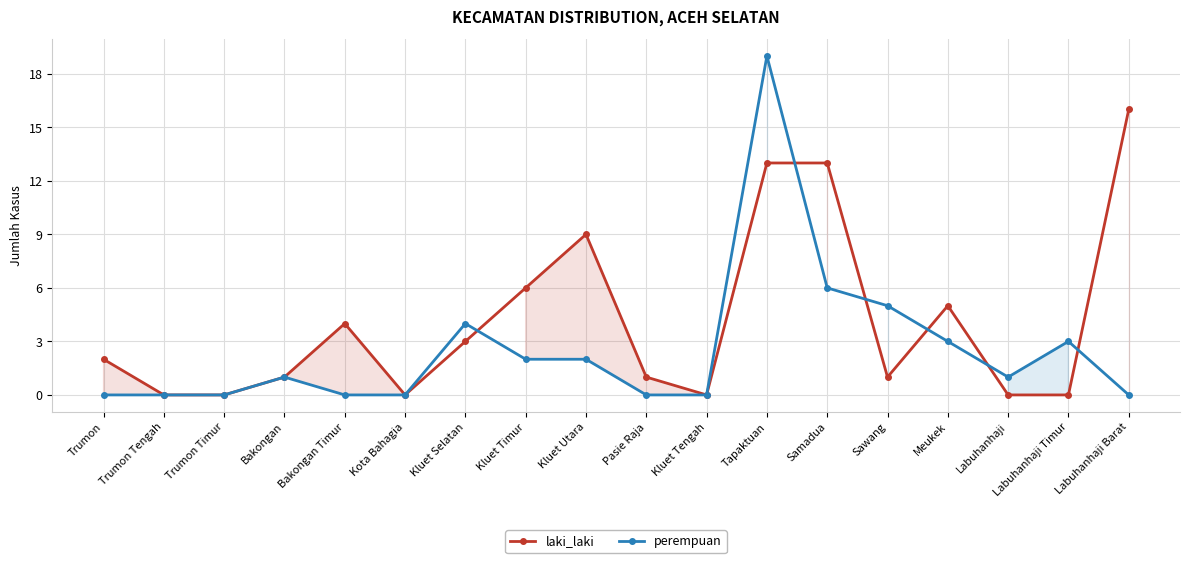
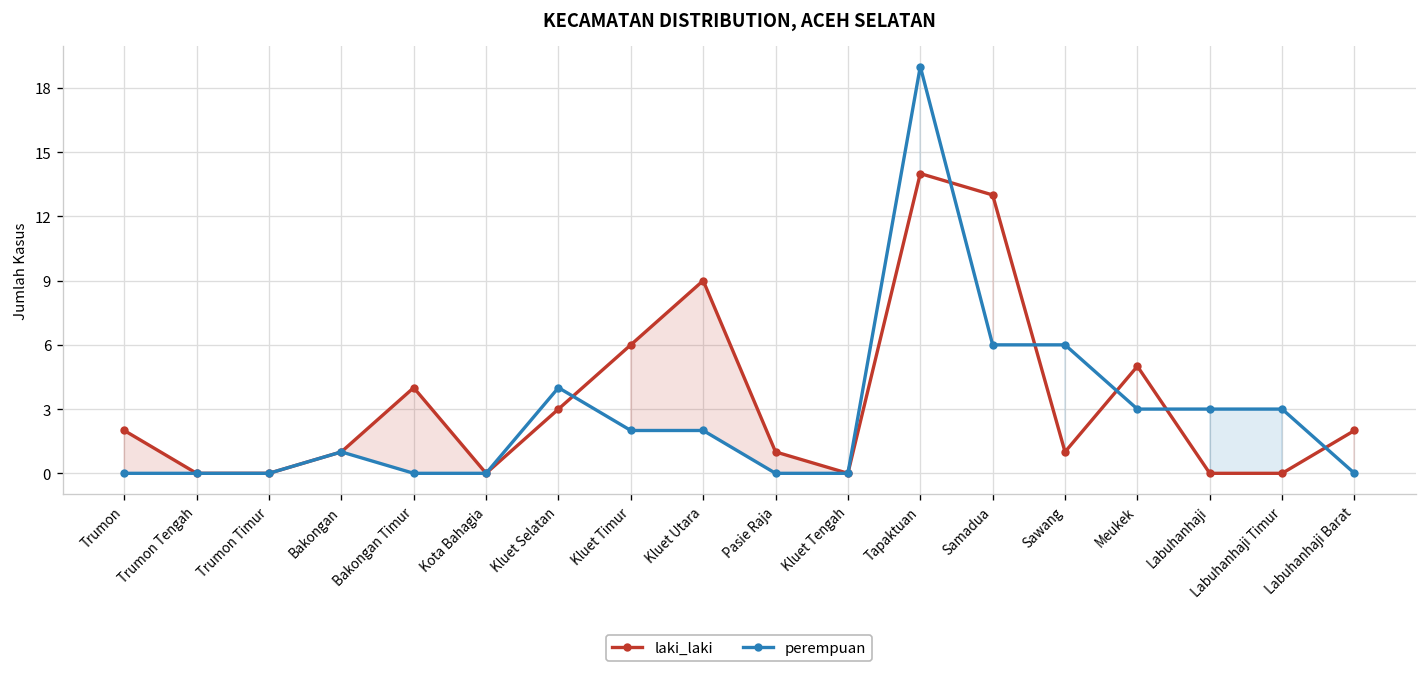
  {
    "laki_laki": {
      "Trumon": 2,
      "Bakongan Timur": 4,
      "Kluet Selatan": 3,
      "Kluet Timur": 6,
      "Kluet Utara": 9,
      "Pasie Raja": 1,
-     "Tapaktuan": 13,
+     "Tapaktuan": 14,
      "Samadua": 13,
      "Sawang": 1,
      "Meukek": 5,
      "Labuhanhaji": 0,
      "Labuhanhaji Timur": 0,
-     "Labuhanhaji Barat": 16
+     "Labuhanhaji Barat": 2
    },
    "perempuan": {
      "Trumon": 0,
      "Bakongan Timur": 0,
      "Kluet Selatan": 4,
      "Kluet Timur": 2,
      "Kluet Utara": 2,
      "Pasie Raja": 0,
      "Tapaktuan": 19,
      "Samadua": 6,
-     "Sawang": 5,
+     "Sawang": 6,
      "Meukek": 3,
-     "Labuhanhaji": 1,
+     "Labuhanhaji": 3,
      "Labuhanhaji Timur": 3,
      "Labuhanhaji Barat": 0
    }
  }
